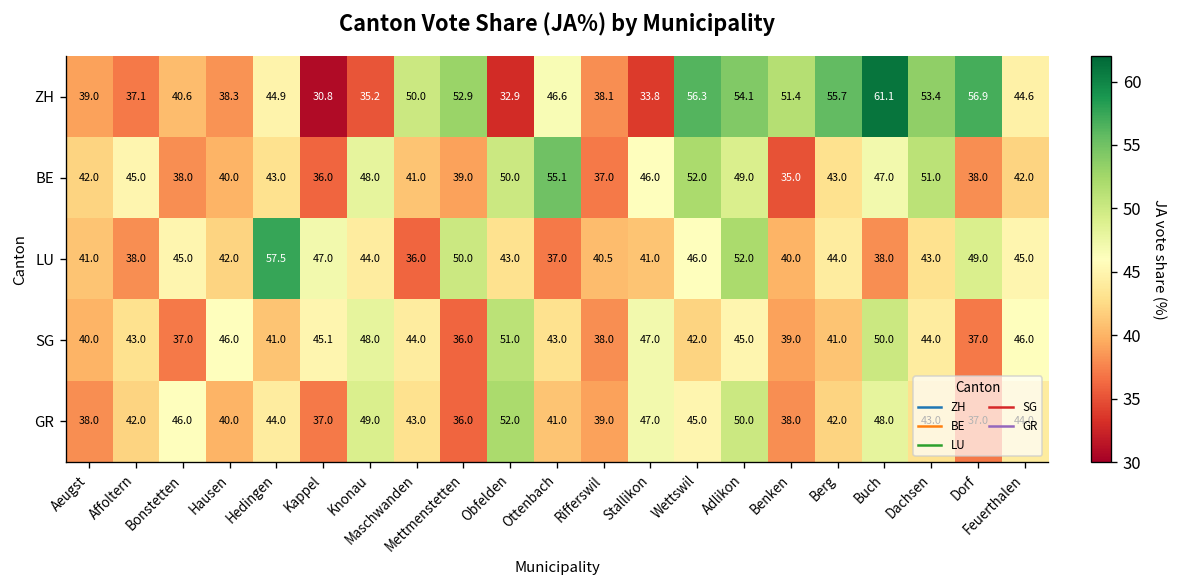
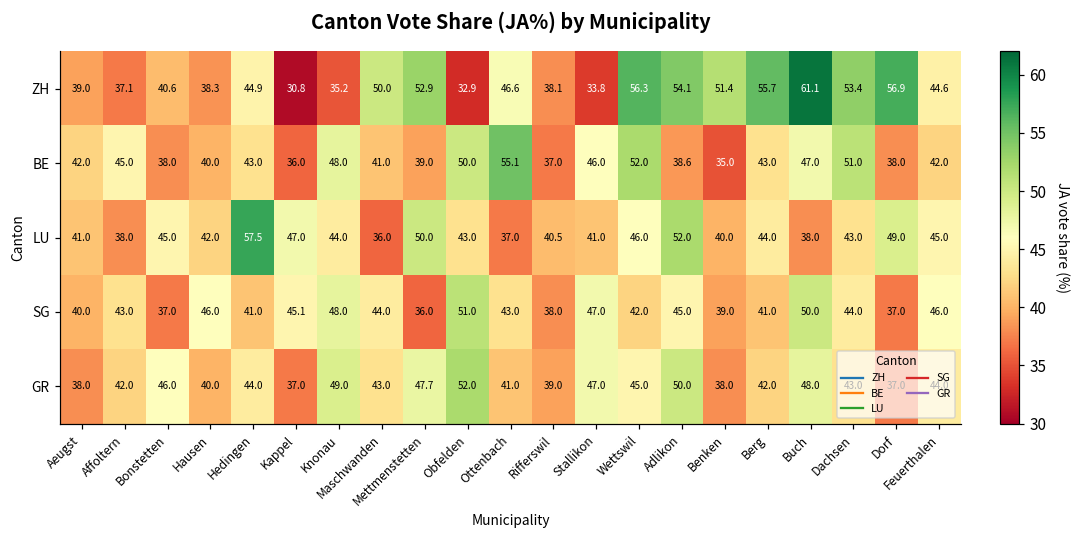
  {
    "ZH": {
      "Aeugst": 39.0,
      "Affoltern": 37.1,
      "Bonstetten": 40.6,
      "Hausen": 38.3,
      "Hedingen": 44.9,
      "Kappel": 30.8,
      "Knonau": 35.2,
      "Maschwanden": 50.0,
      "Mettmenstetten": 52.9,
      "Obfelden": 32.9,
      "Ottenbach": 46.6,
      "Rifferswil": 38.1,
      "Stallikon": 33.8,
      "Wettswil": 56.3,
      "Adlikon": 54.1,
      "Benken": 51.4,
      "Berg": 55.7,
      "Buch": 61.1,
      "Dachsen": 53.4,
      "Dorf": 56.9,
      "Feuerthalen": 44.6
    },
    "BE": {
      "Aeugst": 42.0,
      "Affoltern": 45.0,
      "Bonstetten": 38.0,
      "Hausen": 40.0,
      "Hedingen": 43.0,
      "Kappel": 36.0,
      "Knonau": 48.0,
      "Maschwanden": 41.0,
      "Mettmenstetten": 39.0,
      "Obfelden": 50.0,
      "Ottenbach": 55.1,
      "Rifferswil": 37.0,
      "Stallikon": 46.0,
      "Wettswil": 52.0,
-     "Adlikon": 49.0,
+     "Adlikon": 38.6,
      "Benken": 35.0,
      "Berg": 43.0,
      "Buch": 47.0,
      "Dachsen": 51.0,
      "Dorf": 38.0,
      "Feuerthalen": 42.0
    },
    "LU": {
      "Aeugst": 41.0,
      "Affoltern": 38.0,
      "Bonstetten": 45.0,
      "Hausen": 42.0,
      "Hedingen": 57.5,
      "Kappel": 47.0,
      "Knonau": 44.0,
      "Maschwanden": 36.0,
      "Mettmenstetten": 50.0,
      "Obfelden": 43.0,
      "Ottenbach": 37.0,
      "Rifferswil": 40.5,
      "Stallikon": 41.0,
      "Wettswil": 46.0,
      "Adlikon": 52.0,
      "Benken": 40.0,
      "Berg": 44.0,
      "Buch": 38.0,
      "Dachsen": 43.0,
      "Dorf": 49.0,
      "Feuerthalen": 45.0
    },
    "SG": {
      "Aeugst": 40.0,
      "Affoltern": 43.0,
      "Bonstetten": 37.0,
      "Hausen": 46.0,
      "Hedingen": 41.0,
      "Kappel": 45.1,
      "Knonau": 48.0,
      "Maschwanden": 44.0,
      "Mettmenstetten": 36.0,
      "Obfelden": 51.0,
      "Ottenbach": 43.0,
      "Rifferswil": 38.0,
      "Stallikon": 47.0,
      "Wettswil": 42.0,
      "Adlikon": 45.0,
      "Benken": 39.0,
      "Berg": 41.0,
      "Buch": 50.0,
      "Dachsen": 44.0,
      "Dorf": 37.0,
      "Feuerthalen": 46.0
    },
    "GR": {
      "Aeugst": 38.0,
      "Affoltern": 42.0,
      "Bonstetten": 46.0,
      "Hausen": 40.0,
      "Hedingen": 44.0,
      "Kappel": 37.0,
      "Knonau": 49.0,
      "Maschwanden": 43.0,
-     "Mettmenstetten": 36.0,
+     "Mettmenstetten": 47.7,
      "Obfelden": 52.0,
      "Ottenbach": 41.0,
      "Rifferswil": 39.0,
      "Stallikon": 47.0,
      "Wettswil": 45.0,
      "Adlikon": 50.0,
      "Benken": 38.0,
      "Berg": 42.0,
      "Buch": 48.0
    }
  }
